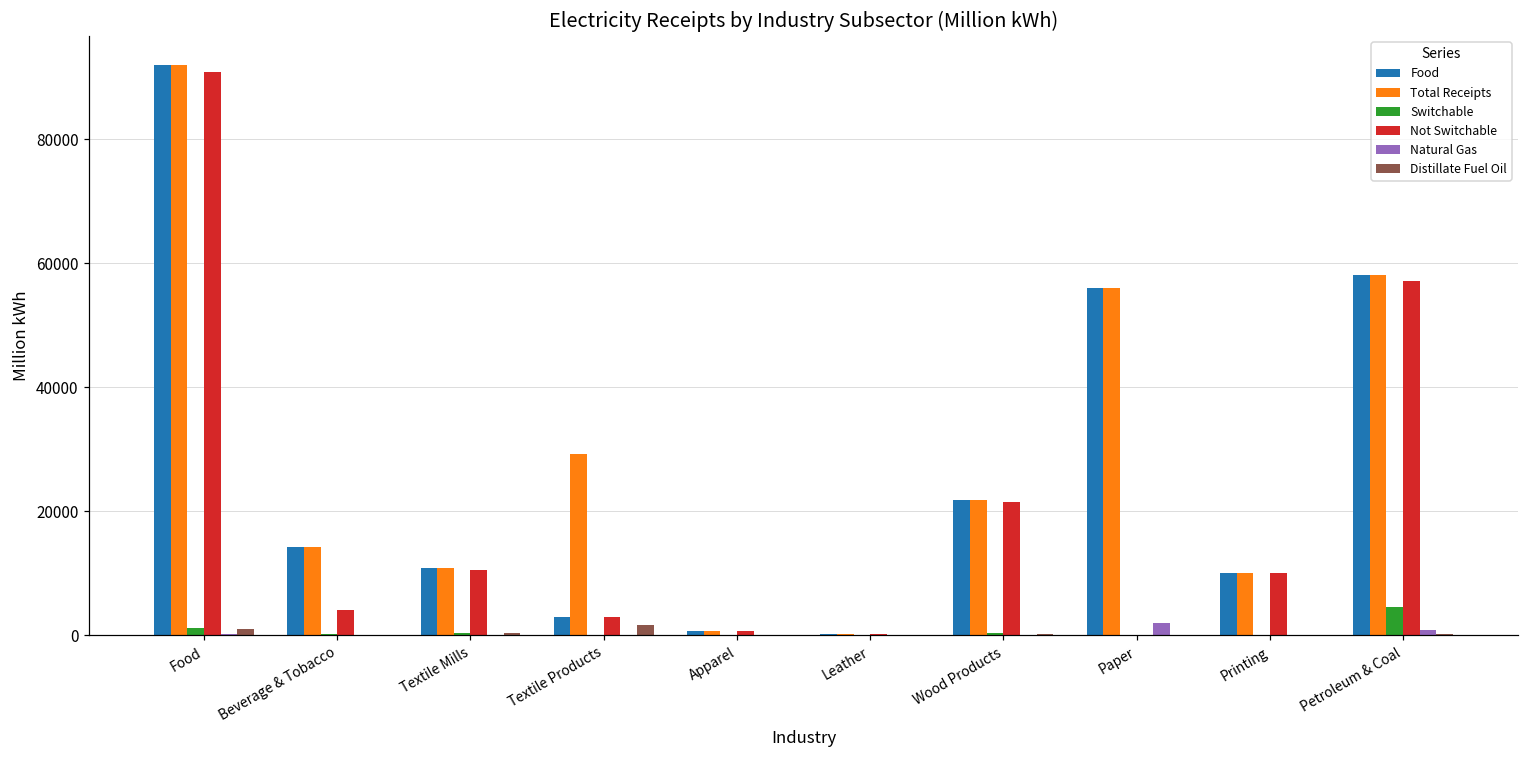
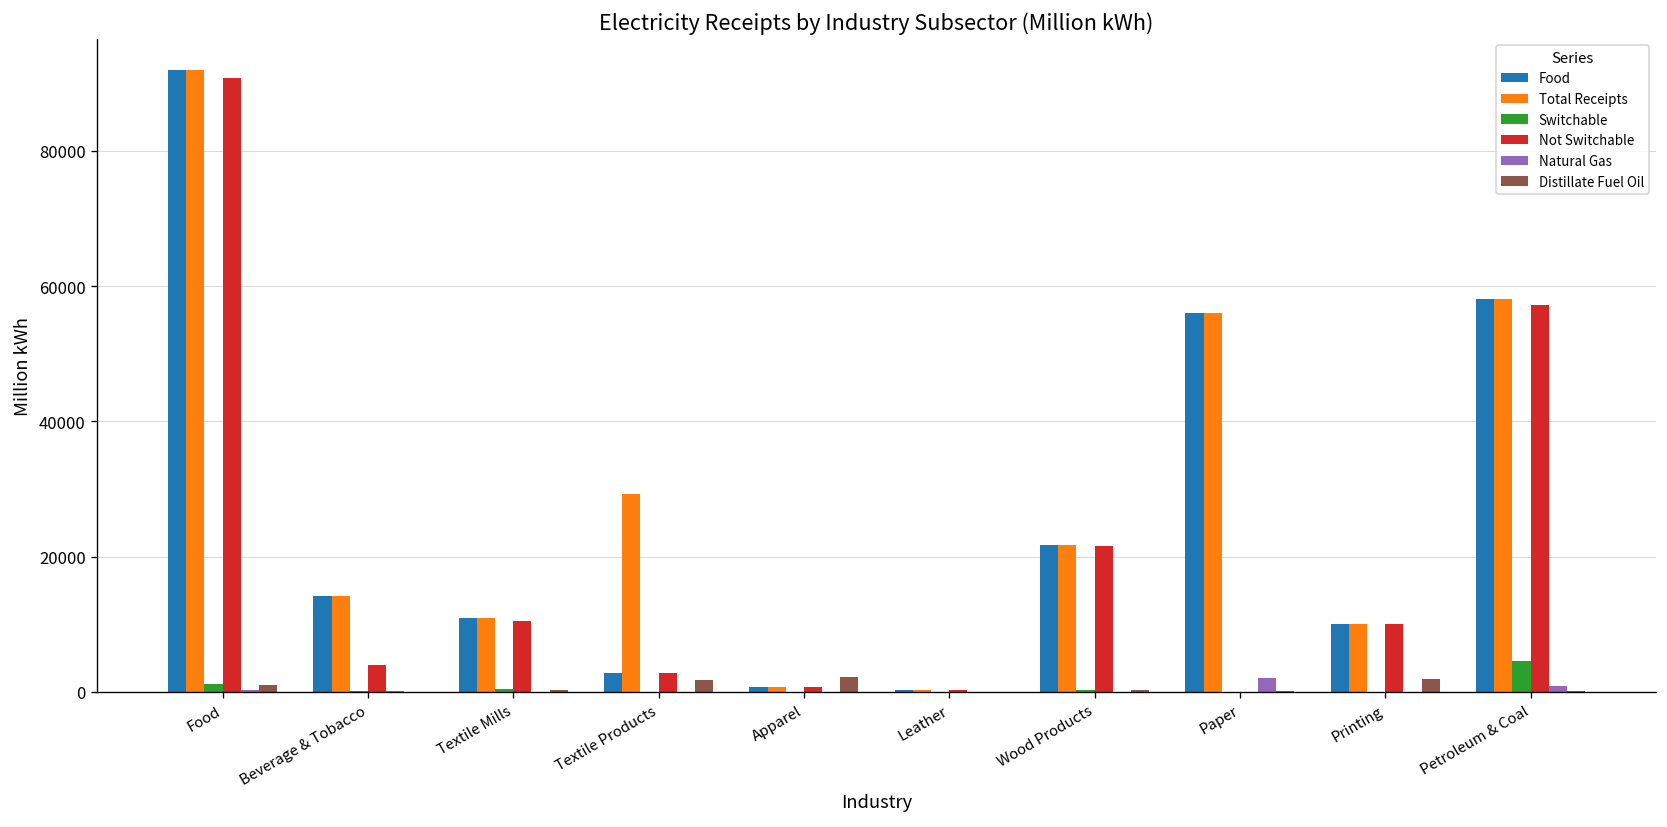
  {
    "Food": {
      "Food": 92000,
      "Beverage & Tobacco": 14000,
      "Textile Mills": 11000,
      "Textile Products": 3000,
      "Apparel": 1000,
      "Wood Products": 22000,
      "Paper": 56000,
      "Printing": 10000,
      "Petroleum & Coal": 58000
    },
    "Total Receipts": {
      "Food": 92000,
      "Beverage & Tobacco": 14000,
      "Textile Mills": 11000,
      "Textile Products": 29000,
      "Apparel": 1000,
      "Wood Products": 22000,
      "Paper": 56000,
      "Printing": 10000,
      "Petroleum & Coal": 58000
    },
    "Switchable": {
      "Food": 1000,
      "Leather": 0,
      "Paper": 0,
      "Petroleum & Coal": 5000
    },
    "Not Switchable": {
      "Food": 91000,
      "Beverage & Tobacco": 4000,
      "Textile Mills": 11000,
      "Textile Products": 3000,
      "Apparel": 1000,
      "Wood Products": 22000,
      "Paper": 0,
      "Printing": 10000,
      "Petroleum & Coal": 57000
    },
    "Natural Gas": {
      "Textile Products": 0,
      "Apparel": 0,
      "Leather": 0,
      "Paper": 2000,
      "Petroleum & Coal": 1000
    },
    "Distillate Fuel Oil": {
      "Food": 1000,
      "Beverage & Tobacco": 0,
      "Textile Products": 2000,
-     "Apparel": 0,
+     "Apparel": 2000,
      "Leather": 0,
-     "Printing": 0
+     "Printing": 2000
    }
  }
